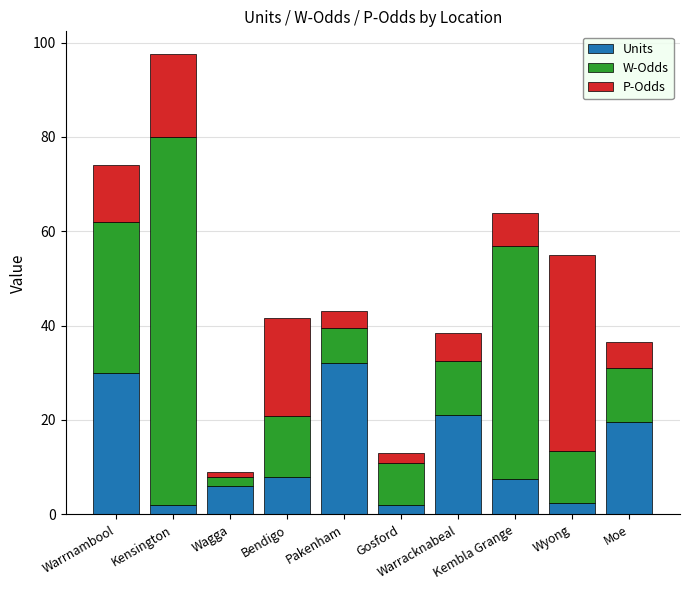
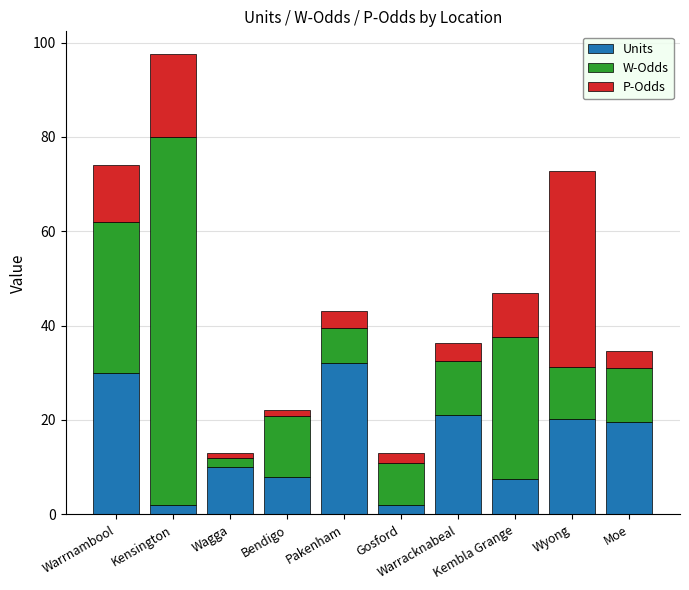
  {
    "Units": {
      "Warrnambool": 30,
      "Kensington": 2,
-     "Wagga": 6,
+     "Wagga": 10,
      "Bendigo": 8,
      "Pakenham": 32,
      "Gosford": 2,
      "Warracknabeal": 21,
      "Kembla Grange": 7,
-     "Wyong": 3,
+     "Wyong": 20,
      "Moe": 20
    },
    "W-Odds": {
      "Warrnambool": 32,
      "Kensington": 78,
      "Wagga": 2,
      "Bendigo": 13,
      "Pakenham": 7,
      "Gosford": 9,
      "Warracknabeal": 12,
-     "Kembla Grange": 50,
+     "Kembla Grange": 30,
      "Wyong": 11,
      "Moe": 12
    },
    "P-Odds": {
      "Warrnambool": 12,
      "Kensington": 18,
      "Wagga": 1,
-     "Bendigo": 21,
+     "Bendigo": 1,
      "Pakenham": 4,
      "Gosford": 2,
-     "Warracknabeal": 6,
-     "Kembla Grange": 7,
+     "Warracknabeal": 4,
+     "Kembla Grange": 9,
      "Wyong": 42,
-     "Moe": 5
+     "Moe": 4
    }
  }
